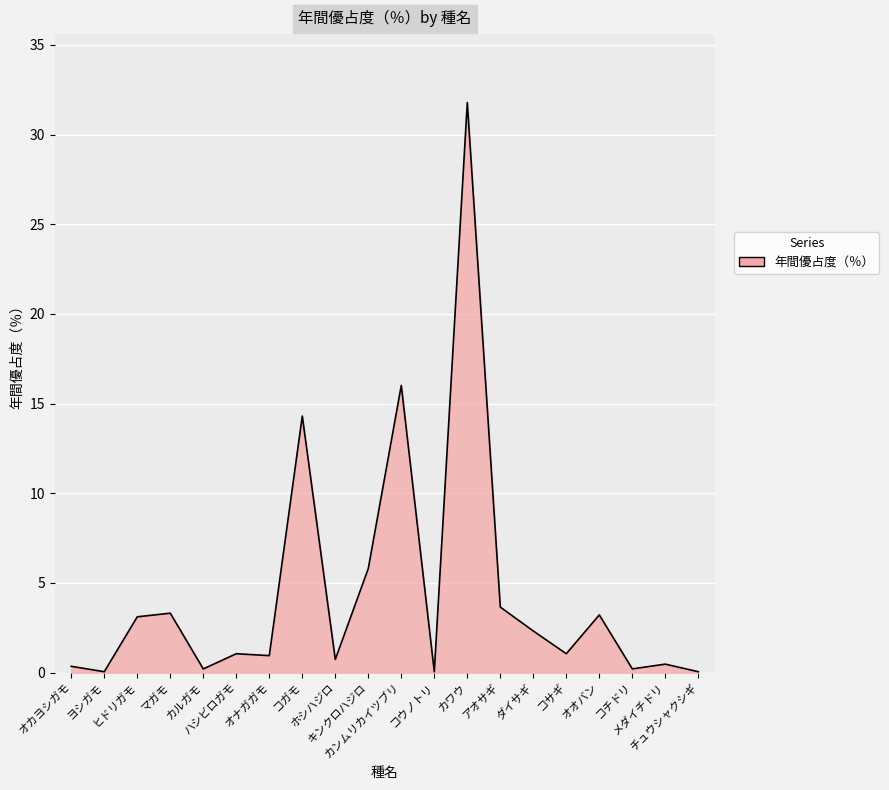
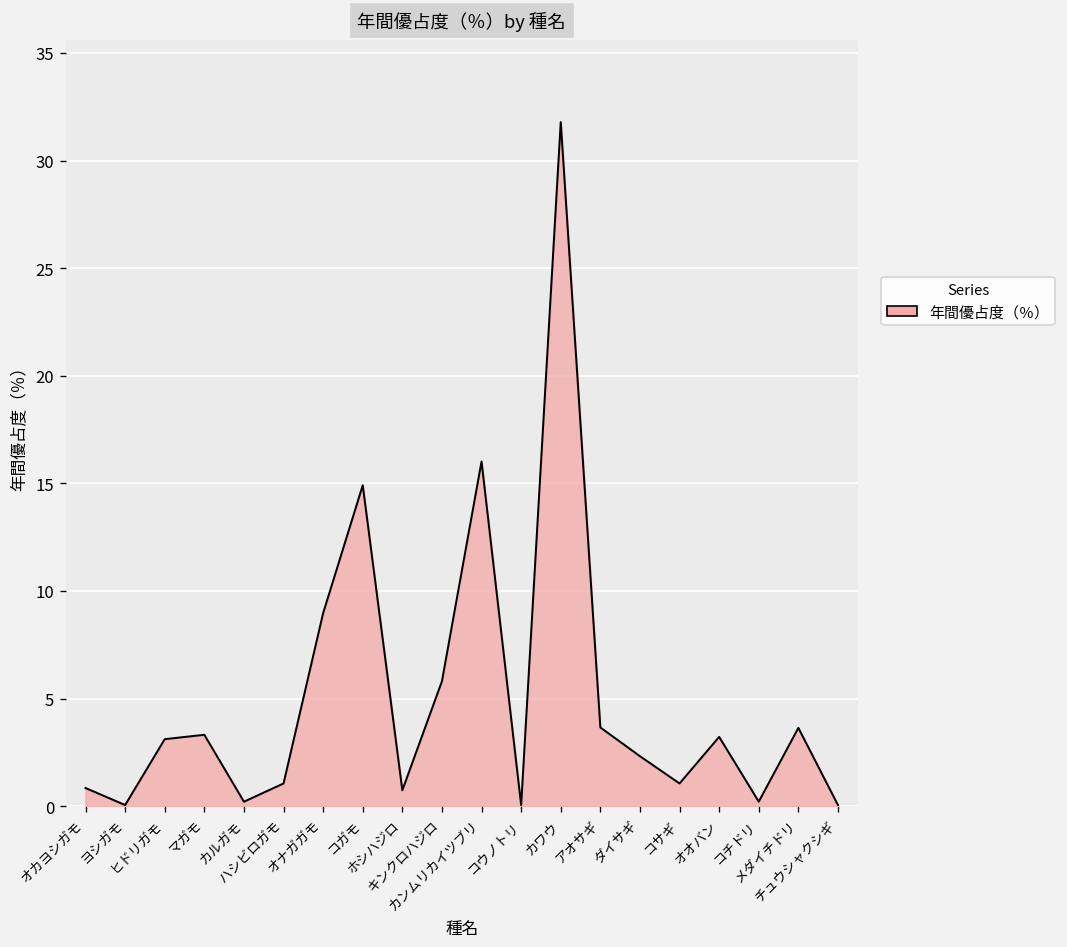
  {
-   "オカヨシガモ": 0.4,
+   "オカヨシガモ": 0.8,
    "ヨシガモ": 0.1,
    "ヒドリガモ": 3.1,
    "マガモ": 3.3,
    "カルガモ": 0.2,
    "ハシビロガモ": 1.1,
-   "オナガガモ": 1.0,
-   "コガモ": 14.3,
+   "オナガガモ": 9.0,
+   "コガモ": 14.9,
    "ホシハジロ": 0.7,
    "キンクロハジロ": 5.8,
    "カンムリカイツブリ": 16.0,
    "コウノトリ": 0.1,
    "カワウ": 31.8,
    "アオサギ": 3.7,
    "ダイサギ": 2.3,
    "コサギ": 1.1,
    "オオバン": 3.2,
    "コチドリ": 0.2,
-   "メダイチドリ": 0.5,
+   "メダイチドリ": 3.6,
    "チュウシャクシギ": 0.1
  }
